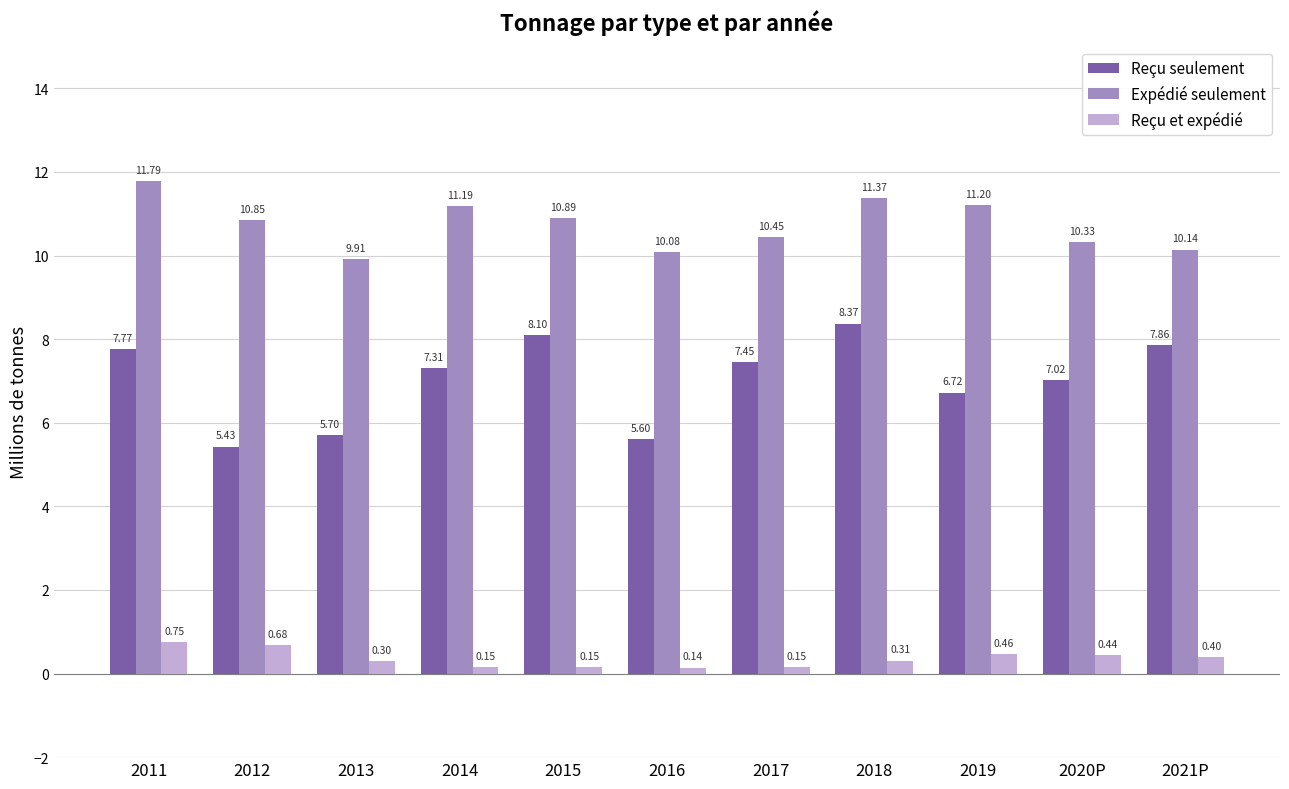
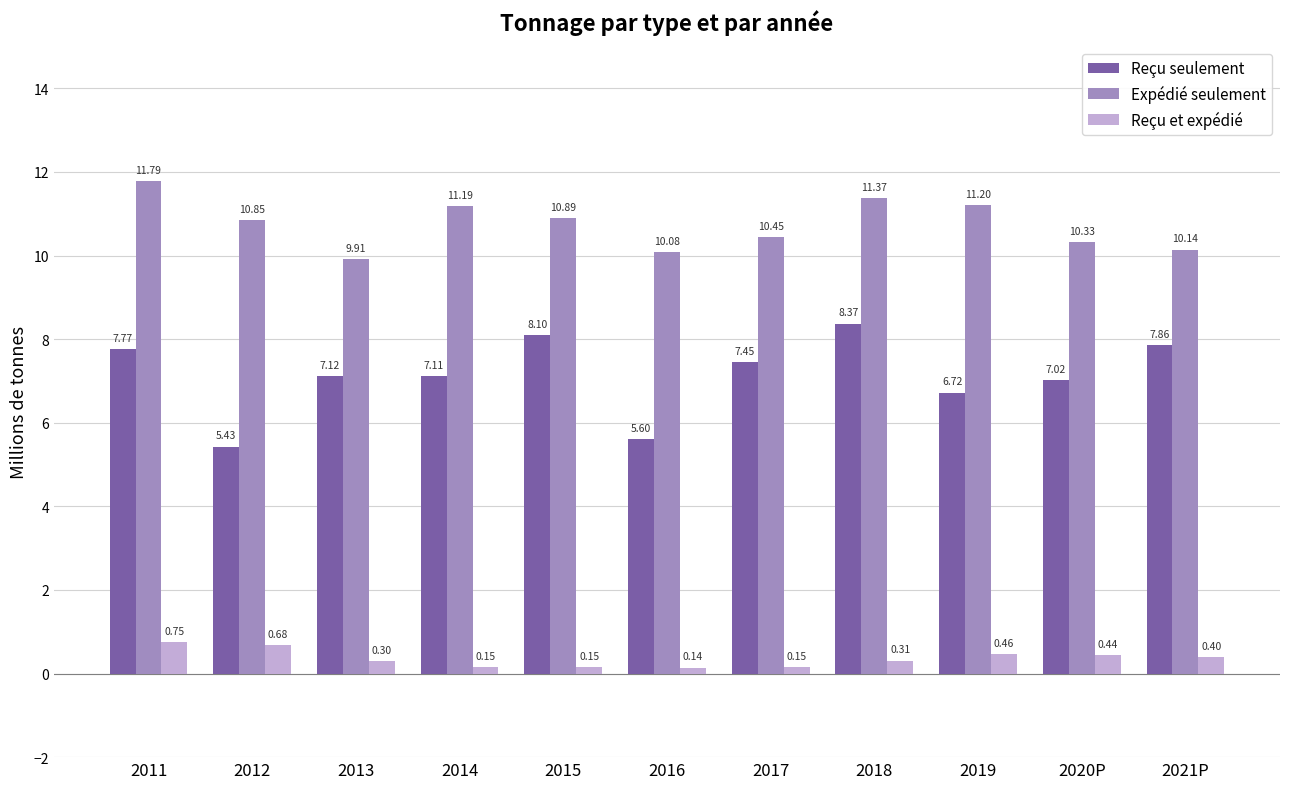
  {
    "Reçu seulement": {
      "2011": 7.77,
      "2012": 5.43,
-     "2013": 5.70,
-     "2014": 7.31,
+     "2013": 7.12,
+     "2014": 7.11,
      "2015": 8.10,
      "2016": 5.60,
      "2017": 7.45,
      "2018": 8.37,
      "2019": 6.72,
      "2020P": 7.02,
      "2021P": 7.86
    }
  }
